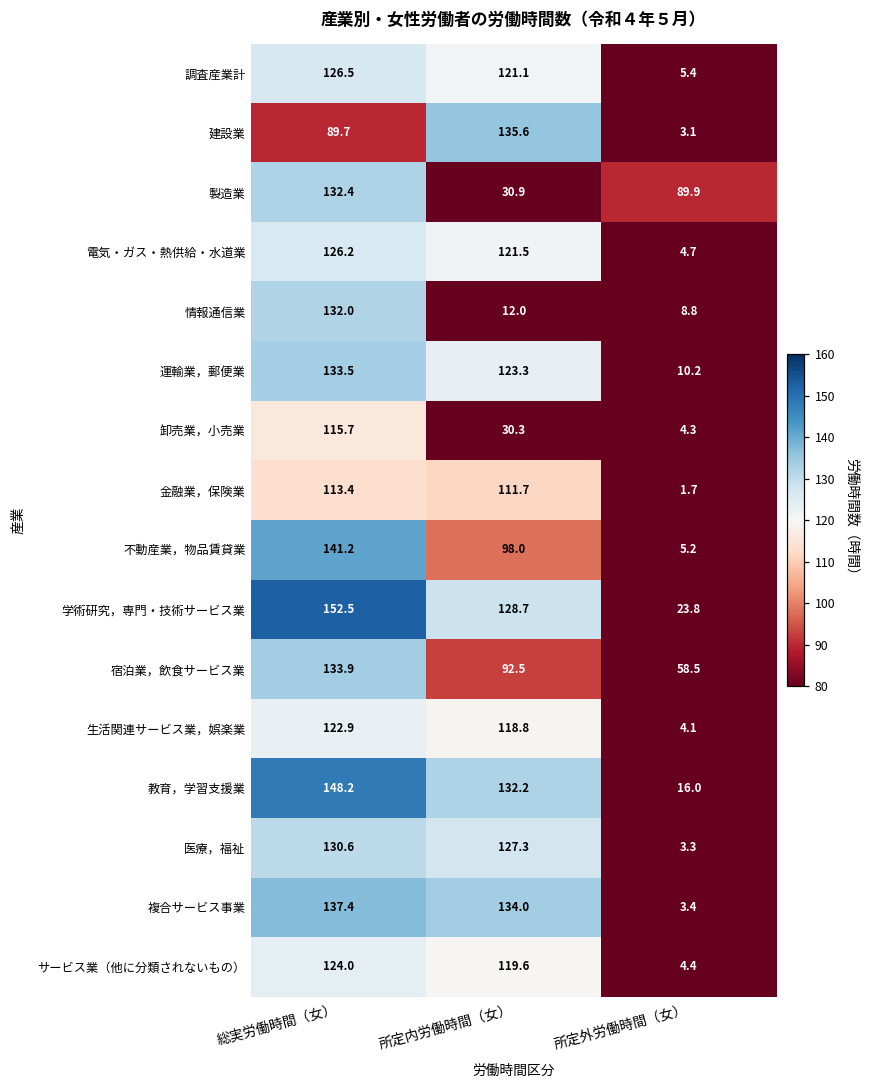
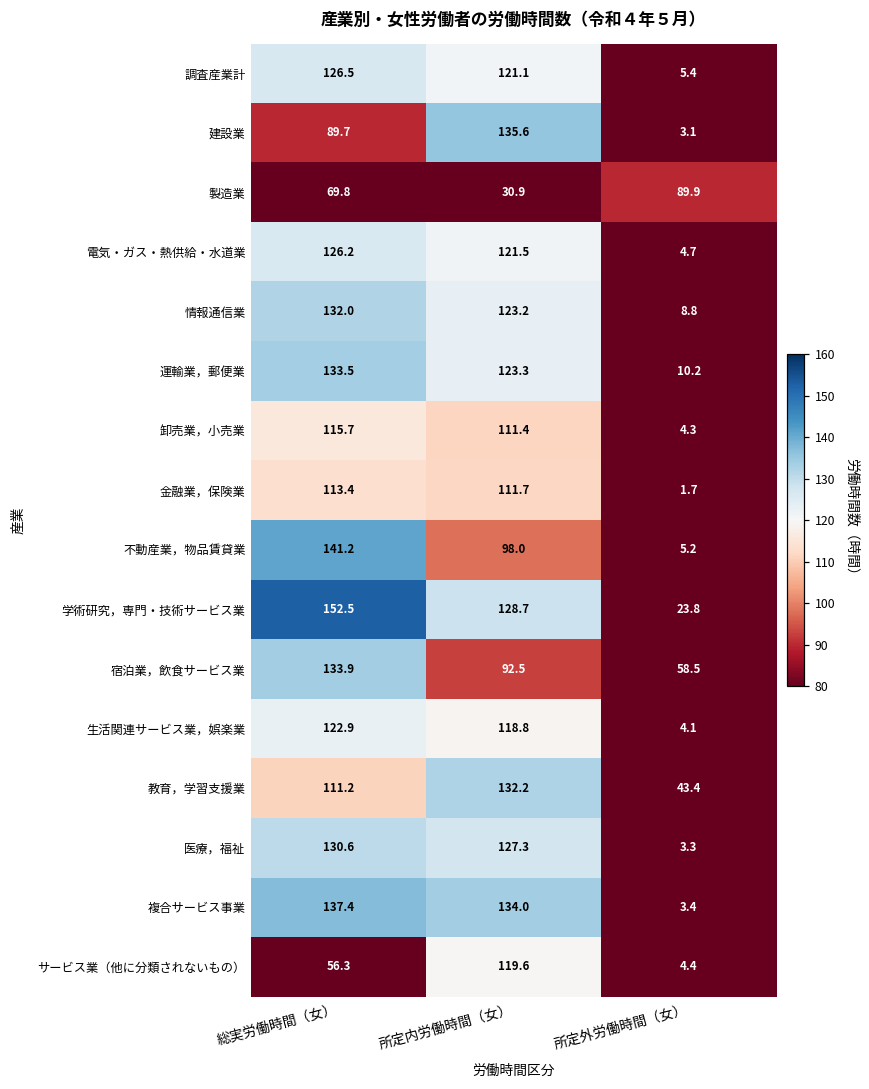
  {
    "調査産業計": {
      "総実労働時間（女）": 126.5,
      "所定内労働時間（女）": 121.1,
      "所定外労働時間（女）": 5.4
    },
    "建設業": {
      "総実労働時間（女）": 89.7,
      "所定内労働時間（女）": 135.6,
      "所定外労働時間（女）": 3.1
    },
    "製造業": {
-     "総実労働時間（女）": 132.4,
+     "総実労働時間（女）": 69.8,
      "所定内労働時間（女）": 30.9,
      "所定外労働時間（女）": 89.9
    },
    "電気・ガス・熱供給・水道業": {
      "総実労働時間（女）": 126.2,
      "所定内労働時間（女）": 121.5,
      "所定外労働時間（女）": 4.7
    },
    "情報通信業": {
      "総実労働時間（女）": 132.0,
-     "所定内労働時間（女）": 12.0,
+     "所定内労働時間（女）": 123.2,
      "所定外労働時間（女）": 8.8
    },
    "運輸業，郵便業": {
      "総実労働時間（女）": 133.5,
      "所定内労働時間（女）": 123.3,
      "所定外労働時間（女）": 10.2
    },
    "卸売業，小売業": {
      "総実労働時間（女）": 115.7,
-     "所定内労働時間（女）": 30.3,
+     "所定内労働時間（女）": 111.4,
      "所定外労働時間（女）": 4.3
    },
    "金融業，保険業": {
      "総実労働時間（女）": 113.4,
      "所定内労働時間（女）": 111.7,
      "所定外労働時間（女）": 1.7
    },
    "不動産業，物品賃貸業": {
      "総実労働時間（女）": 141.2,
      "所定内労働時間（女）": 98.0,
      "所定外労働時間（女）": 5.2
    },
    "学術研究，専門・技術サービス業": {
      "総実労働時間（女）": 152.5,
      "所定内労働時間（女）": 128.7,
      "所定外労働時間（女）": 23.8
    },
    "宿泊業，飲食サービス業": {
      "総実労働時間（女）": 133.9,
      "所定内労働時間（女）": 92.5,
      "所定外労働時間（女）": 58.5
    },
    "生活関連サービス業，娯楽業": {
      "総実労働時間（女）": 122.9,
      "所定内労働時間（女）": 118.8,
      "所定外労働時間（女）": 4.1
    },
    "教育，学習支援業": {
-     "総実労働時間（女）": 148.2,
+     "総実労働時間（女）": 111.2,
      "所定内労働時間（女）": 132.2,
-     "所定外労働時間（女）": 16.0
+     "所定外労働時間（女）": 43.4
    },
    "医療，福祉": {
      "総実労働時間（女）": 130.6,
      "所定内労働時間（女）": 127.3,
      "所定外労働時間（女）": 3.3
    },
    "複合サービス事業": {
      "総実労働時間（女）": 137.4,
      "所定内労働時間（女）": 134.0,
      "所定外労働時間（女）": 3.4
    },
    "サービス業（他に分類されないもの）": {
-     "総実労働時間（女）": 124.0,
+     "総実労働時間（女）": 56.3,
      "所定内労働時間（女）": 119.6,
      "所定外労働時間（女）": 4.4
    }
  }
